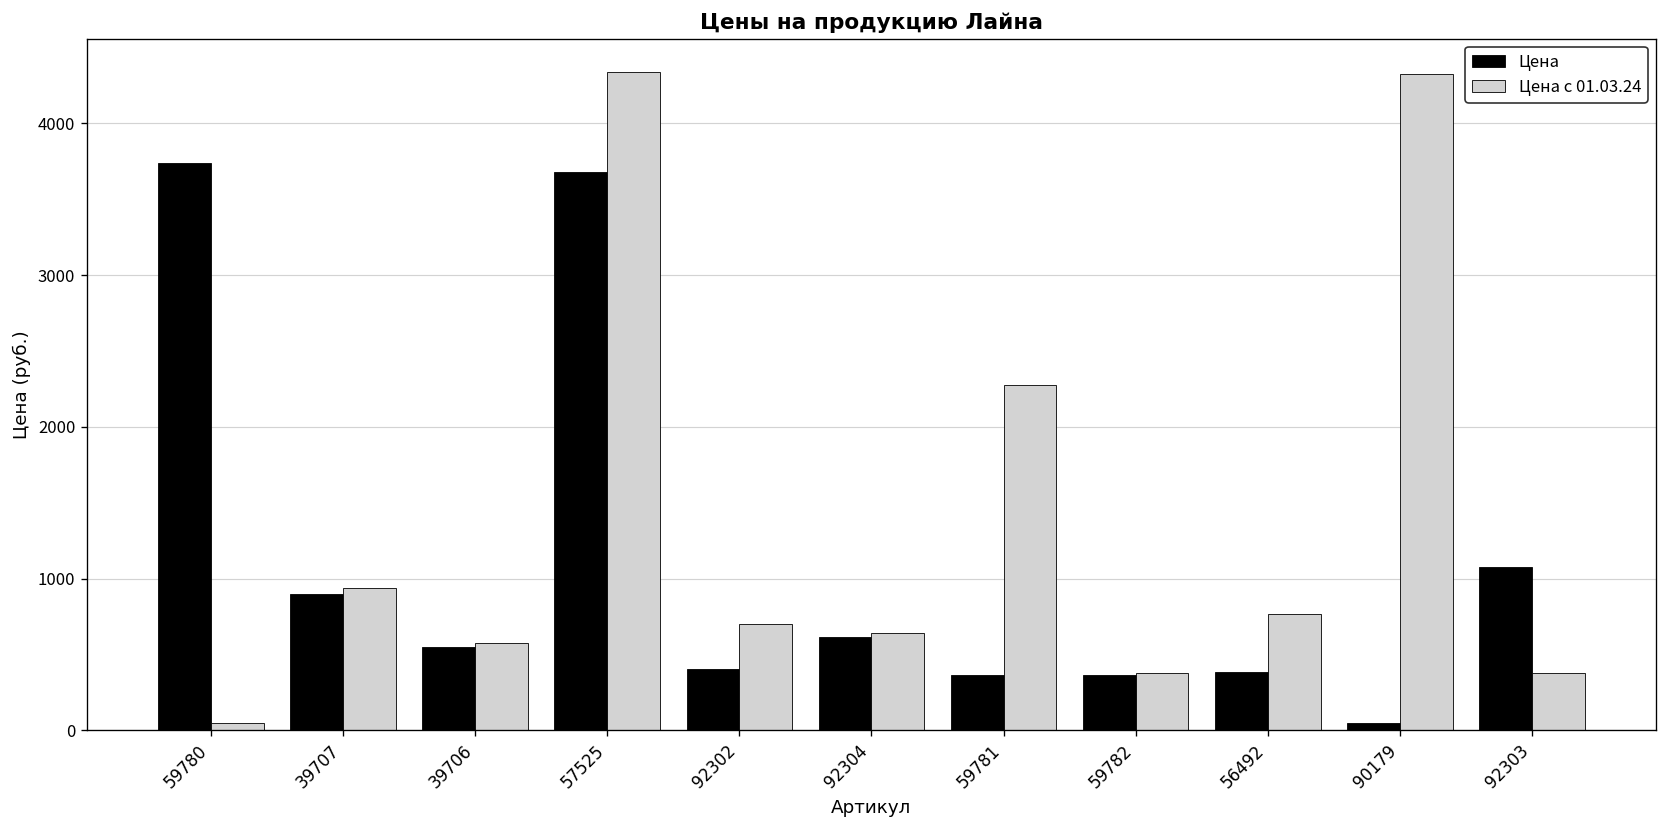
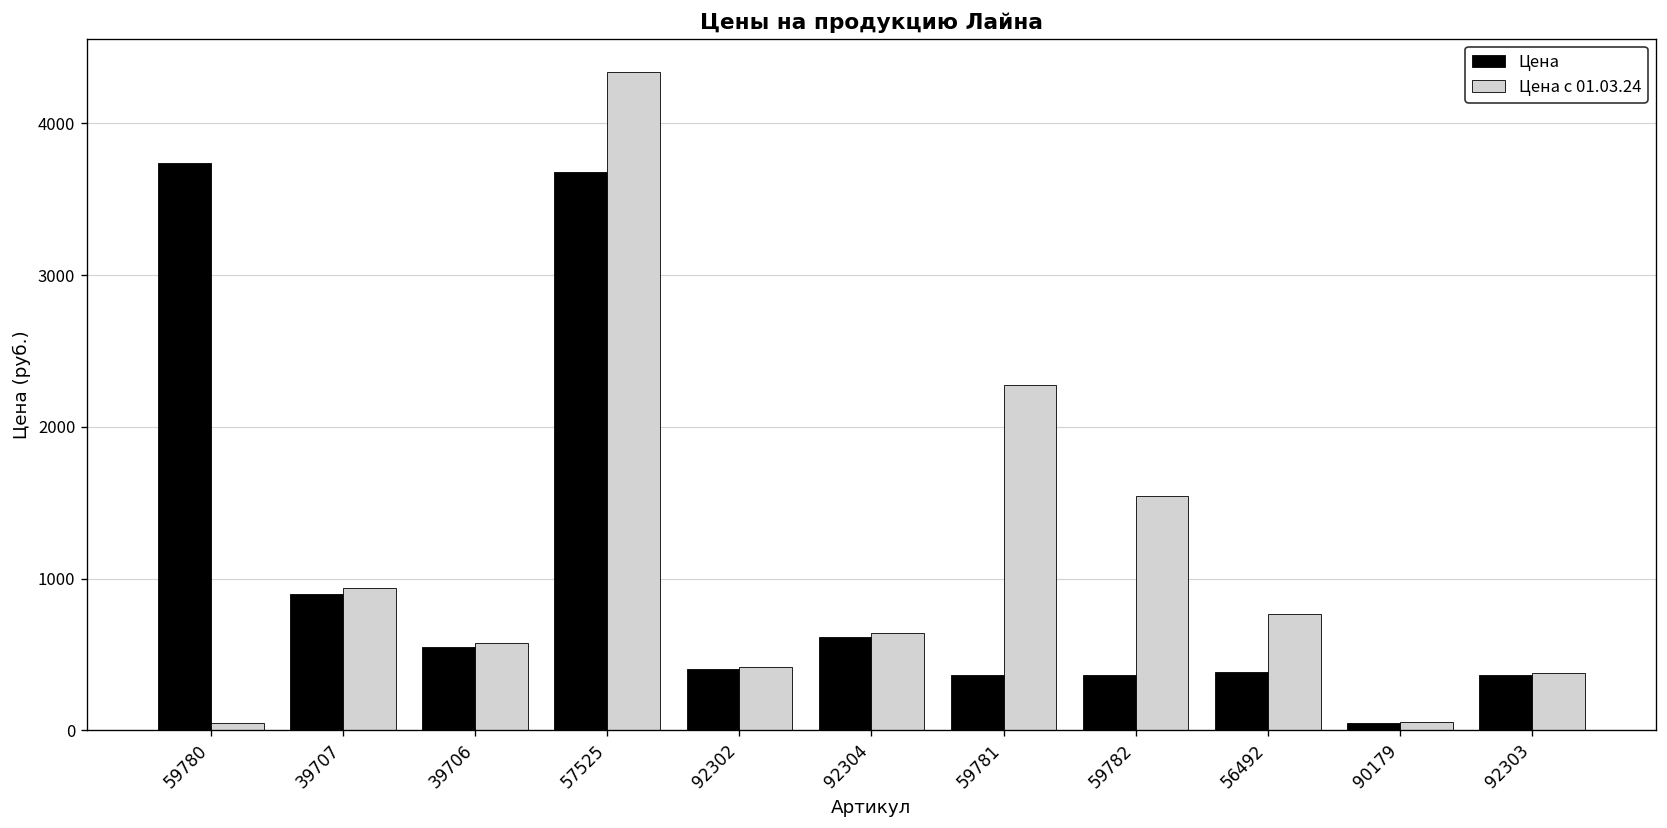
  {
    "Цена": {
      "59780": 3740,
      "39707": 900,
      "39706": 550,
      "57525": 3680,
      "92302": 410,
      "92304": 620,
      "59781": 360,
      "59782": 360,
      "56492": 390,
      "90179": 50,
-     "92303": 1080
+     "92303": 360
    },
    "Цена с 01.03.24": {
      "59780": 50,
      "39707": 940,
      "39706": 570,
      "57525": 4340,
-     "92302": 700,
+     "92302": 420,
      "92304": 640,
      "59781": 2270,
-     "59782": 380,
+     "59782": 1540,
      "56492": 770,
-     "90179": 4320,
+     "90179": 50,
      "92303": 380
    }
  }
